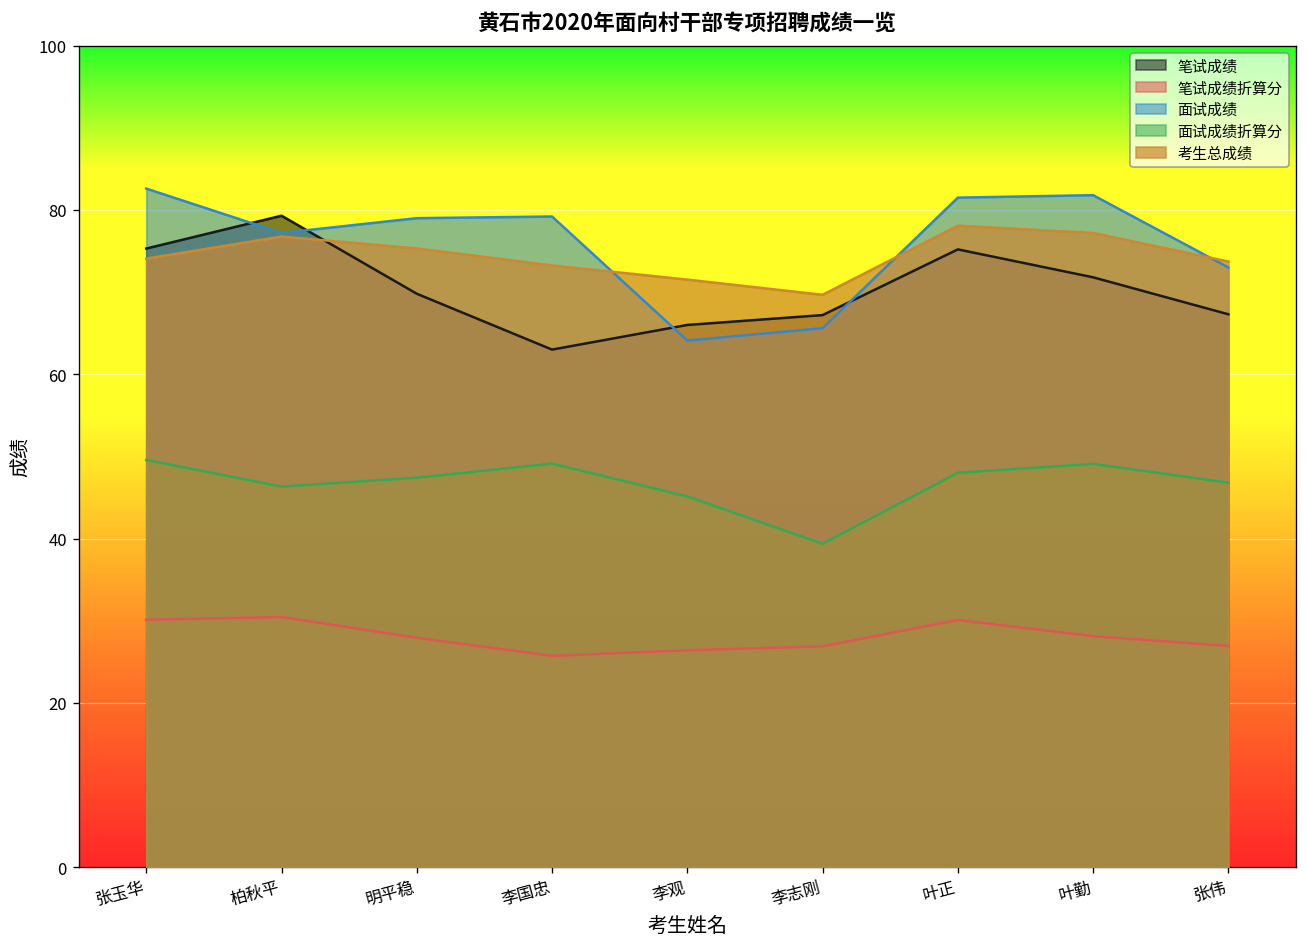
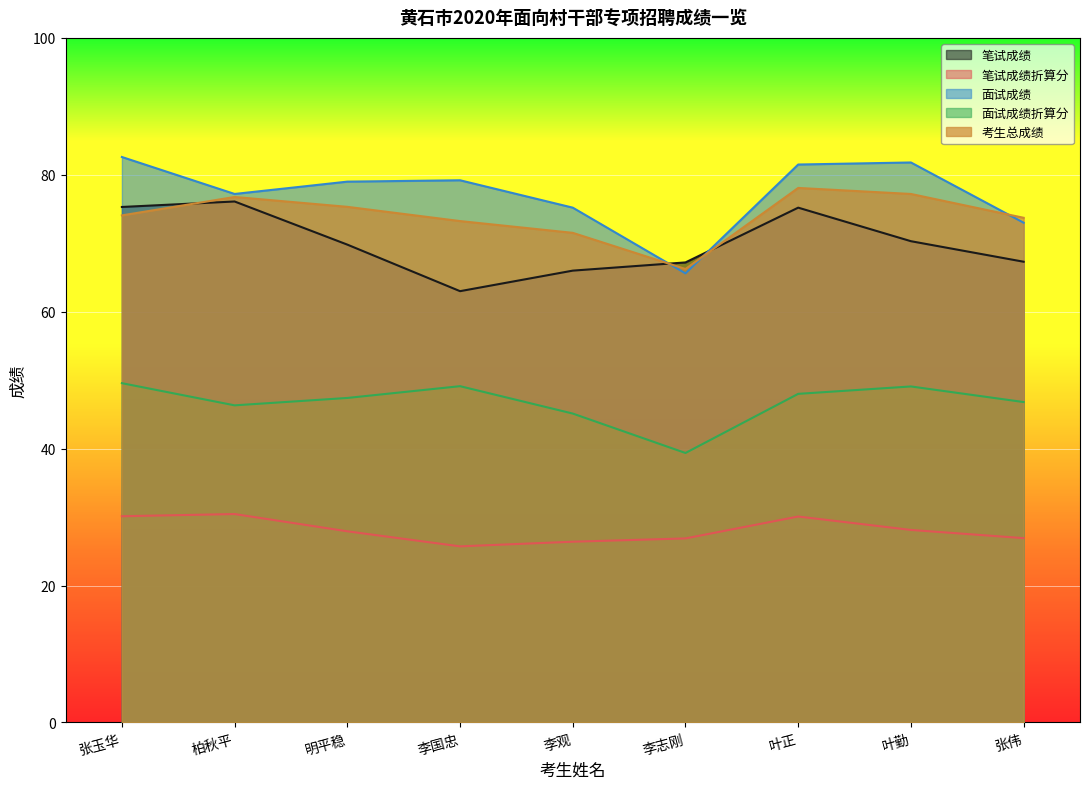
  {
    "笔试成绩": {
      "张玉华": 75,
-     "柏秋平": 79,
+     "柏秋平": 76,
      "明平稳": 70,
      "李国忠": 63,
      "李观": 66,
      "李志刚": 67,
      "叶正": 75,
-     "叶勤": 72,
+     "叶勤": 70,
      "张伟": 67
    },
    "笔试成绩折算分": {
      "张玉华": 30,
      "柏秋平": 30,
      "明平稳": 28,
      "李国忠": 26,
      "李观": 26,
      "李志刚": 27,
      "叶正": 30,
      "叶勤": 28,
      "张伟": 27
    },
    "面试成绩": {
      "张玉华": 83,
      "柏秋平": 77,
      "明平稳": 79,
      "李国忠": 79,
-     "李观": 64,
+     "李观": 75,
      "李志刚": 66,
      "叶正": 82,
      "叶勤": 82,
      "张伟": 73
    },
    "面试成绩折算分": {
      "张玉华": 50,
      "柏秋平": 46,
      "明平稳": 47,
      "李国忠": 49,
      "李观": 45,
      "李志刚": 39,
      "叶正": 48,
      "叶勤": 49,
      "张伟": 47
    },
    "考生总成绩": {
      "张玉华": 74,
      "柏秋平": 77,
      "明平稳": 75,
      "李国忠": 73,
      "李观": 72,
-     "李志刚": 70,
+     "李志刚": 66,
      "叶正": 78,
      "叶勤": 77,
      "张伟": 74
    }
  }
